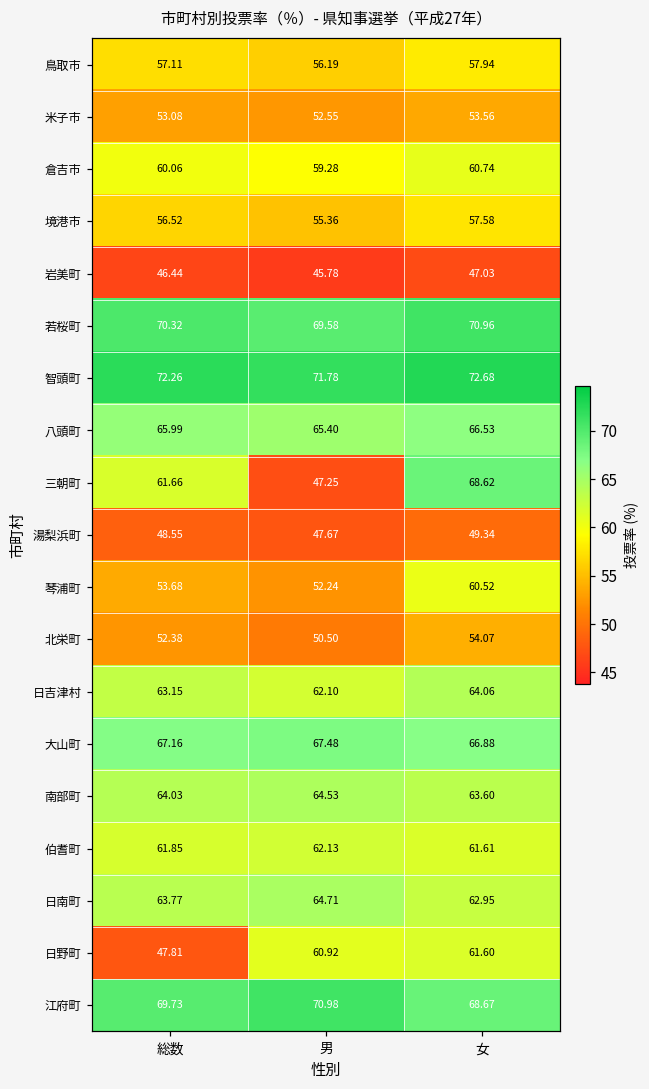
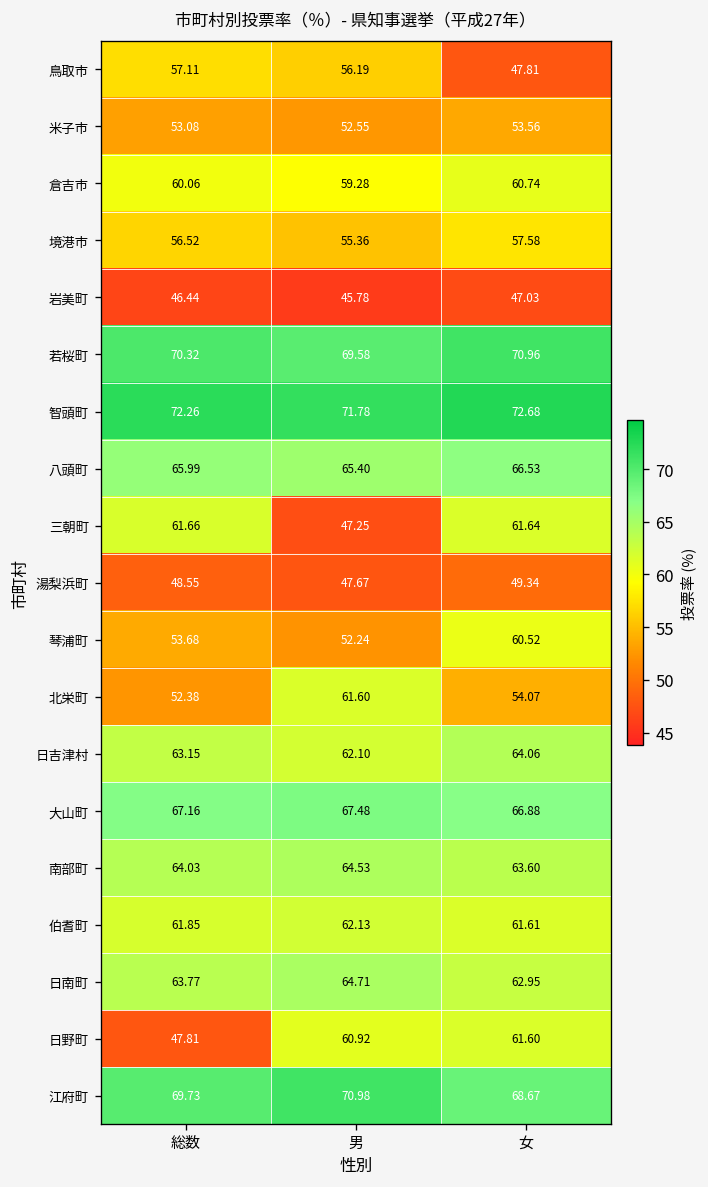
  {
    "鳥取市": {
      "総数": 57.11,
      "男": 56.19,
-     "女": 57.94
+     "女": 47.81
    },
    "米子市": {
      "総数": 53.08,
      "男": 52.55,
      "女": 53.56
    },
    "倉吉市": {
      "総数": 60.06,
      "男": 59.28,
      "女": 60.74
    },
    "境港市": {
      "総数": 56.52,
      "男": 55.36,
      "女": 57.58
    },
    "岩美町": {
      "総数": 46.44,
      "男": 45.78,
      "女": 47.03
    },
    "若桜町": {
      "総数": 70.32,
      "男": 69.58,
      "女": 70.96
    },
    "智頭町": {
      "総数": 72.26,
      "男": 71.78,
      "女": 72.68
    },
    "八頭町": {
      "総数": 65.99,
      "男": 65.40,
      "女": 66.53
    },
    "三朝町": {
      "総数": 61.66,
      "男": 47.25,
-     "女": 68.62
+     "女": 61.64
    },
    "湯梨浜町": {
      "総数": 48.55,
      "男": 47.67,
      "女": 49.34
    },
    "琴浦町": {
      "総数": 53.68,
      "男": 52.24,
      "女": 60.52
    },
    "北栄町": {
      "総数": 52.38,
-     "男": 50.50,
+     "男": 61.60,
      "女": 54.07
    },
    "日吉津村": {
      "総数": 63.15,
      "男": 62.10,
      "女": 64.06
    },
    "大山町": {
      "総数": 67.16,
      "男": 67.48,
      "女": 66.88
    },
    "南部町": {
      "総数": 64.03,
      "男": 64.53,
      "女": 63.60
    },
    "伯耆町": {
      "総数": 61.85,
      "男": 62.13,
      "女": 61.61
    },
    "日南町": {
      "総数": 63.77,
      "男": 64.71,
      "女": 62.95
    },
    "日野町": {
      "総数": 47.81,
      "男": 60.92,
      "女": 61.60
    },
    "江府町": {
      "総数": 69.73,
      "男": 70.98,
      "女": 68.67
    }
  }
